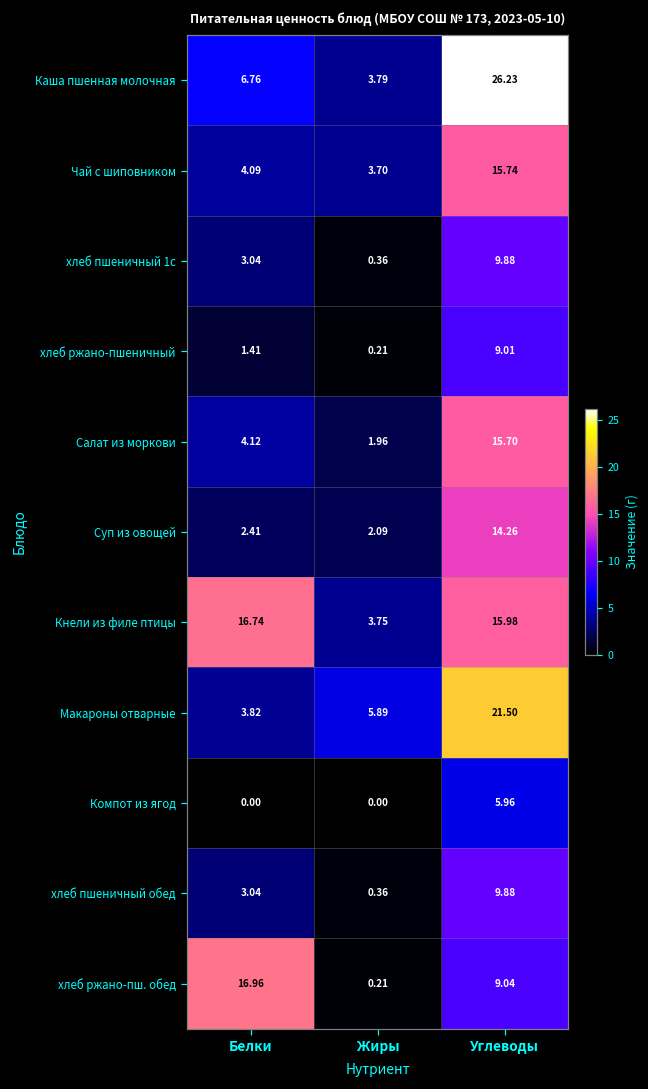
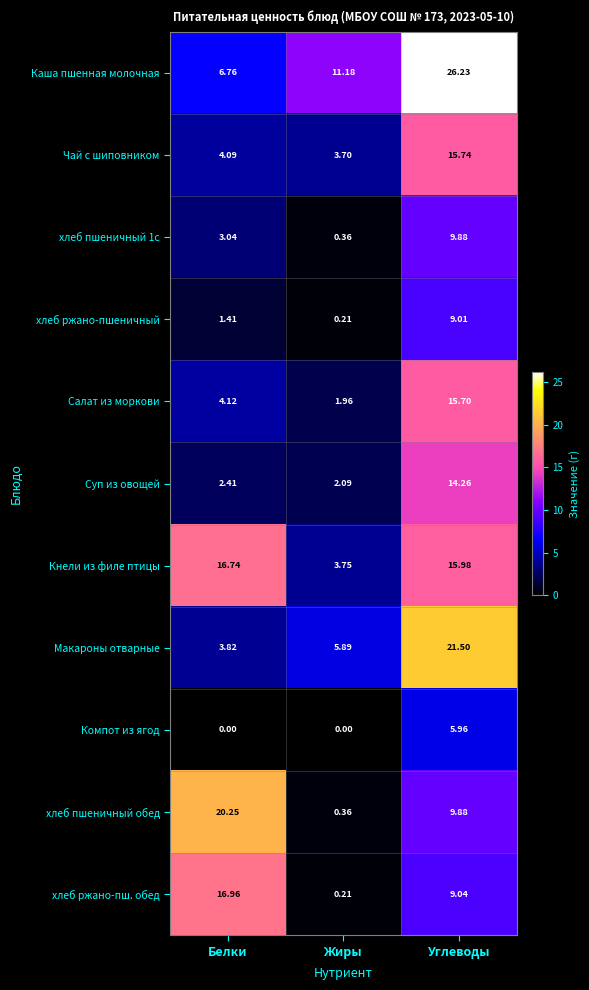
  {
    "Каша пшенная молочная": {
      "Белки": 6.76,
-     "Жиры": 3.79,
+     "Жиры": 11.18,
      "Углеводы": 26.23
    },
    "Чай с шиповником": {
      "Белки": 4.09,
      "Жиры": 3.70,
      "Углеводы": 15.74
    },
    "хлеб пшеничный 1с": {
      "Белки": 3.04,
      "Жиры": 0.36,
      "Углеводы": 9.88
    },
    "хлеб ржано-пшеничный": {
      "Белки": 1.41,
      "Жиры": 0.21,
      "Углеводы": 9.01
    },
    "Салат из моркови": {
      "Белки": 4.12,
      "Жиры": 1.96,
      "Углеводы": 15.70
    },
    "Суп из овощей": {
      "Белки": 2.41,
      "Жиры": 2.09,
      "Углеводы": 14.26
    },
    "Кнели из филе птицы": {
      "Белки": 16.74,
      "Жиры": 3.75,
      "Углеводы": 15.98
    },
    "Макароны отварные": {
      "Белки": 3.82,
      "Жиры": 5.89,
      "Углеводы": 21.50
    },
    "Компот из ягод": {
      "Белки": 0.00,
      "Жиры": 0.00,
      "Углеводы": 5.96
    },
    "хлеб пшеничный обед": {
-     "Белки": 3.04,
+     "Белки": 20.25,
      "Жиры": 0.36,
      "Углеводы": 9.88
    },
    "хлеб ржано-пш. обед": {
      "Белки": 16.96,
      "Жиры": 0.21,
      "Углеводы": 9.04
    }
  }
